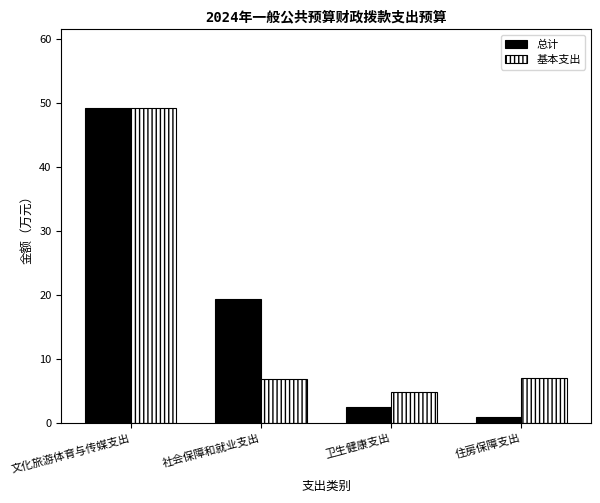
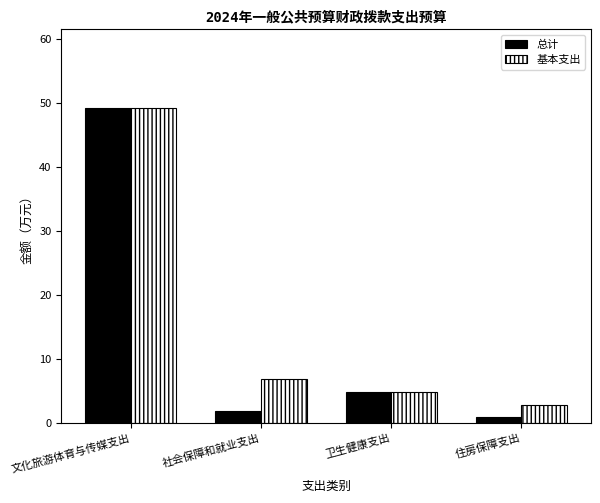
  {
    "总计": {
      "文化旅游体育与传媒支出": 49,
-     "社会保障和就业支出": 19,
-     "卫生健康支出": 2,
+     "社会保障和就业支出": 2,
+     "卫生健康支出": 5,
      "住房保障支出": 1
    },
    "基本支出": {
      "文化旅游体育与传媒支出": 49,
      "社会保障和就业支出": 7,
      "卫生健康支出": 5,
-     "住房保障支出": 7
+     "住房保障支出": 3
    }
  }
